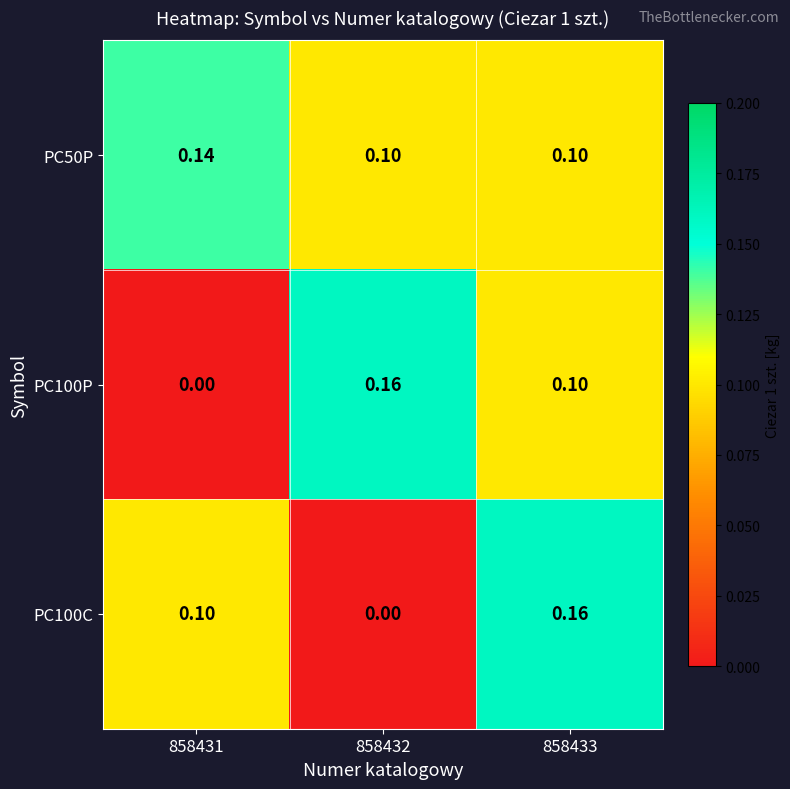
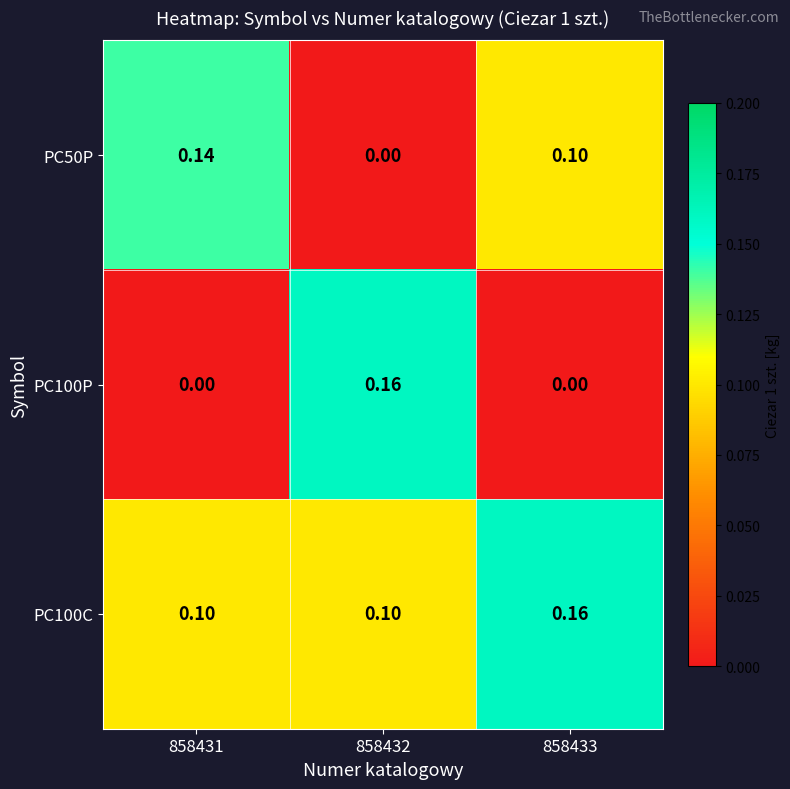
  {
    "PC50P": {
      "858431": 0.14,
-     "858432": 0.10,
+     "858432": 0.00,
      "858433": 0.10
    },
    "PC100P": {
      "858431": 0.00,
      "858432": 0.16,
-     "858433": 0.10
+     "858433": 0.00
    },
    "PC100C": {
      "858431": 0.10,
-     "858432": 0.00,
+     "858432": 0.10,
      "858433": 0.16
    }
  }
